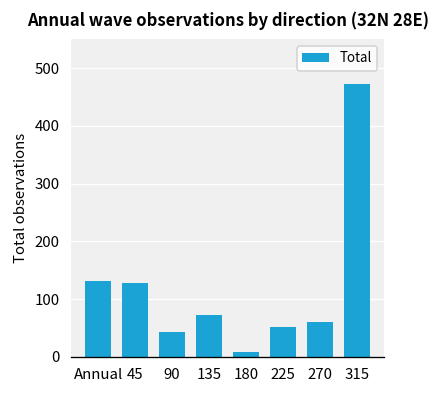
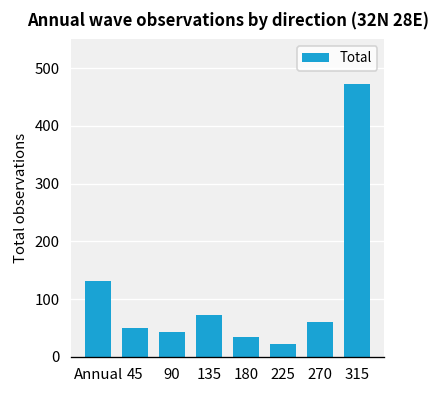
  {
    "Annual": 130,
-   "45": 130,
+   "45": 50,
    "90": 40,
    "135": 70,
-   "180": 10,
-   "225": 50,
+   "180": 30,
+   "225": 20,
    "270": 60,
    "315": 470
  }
